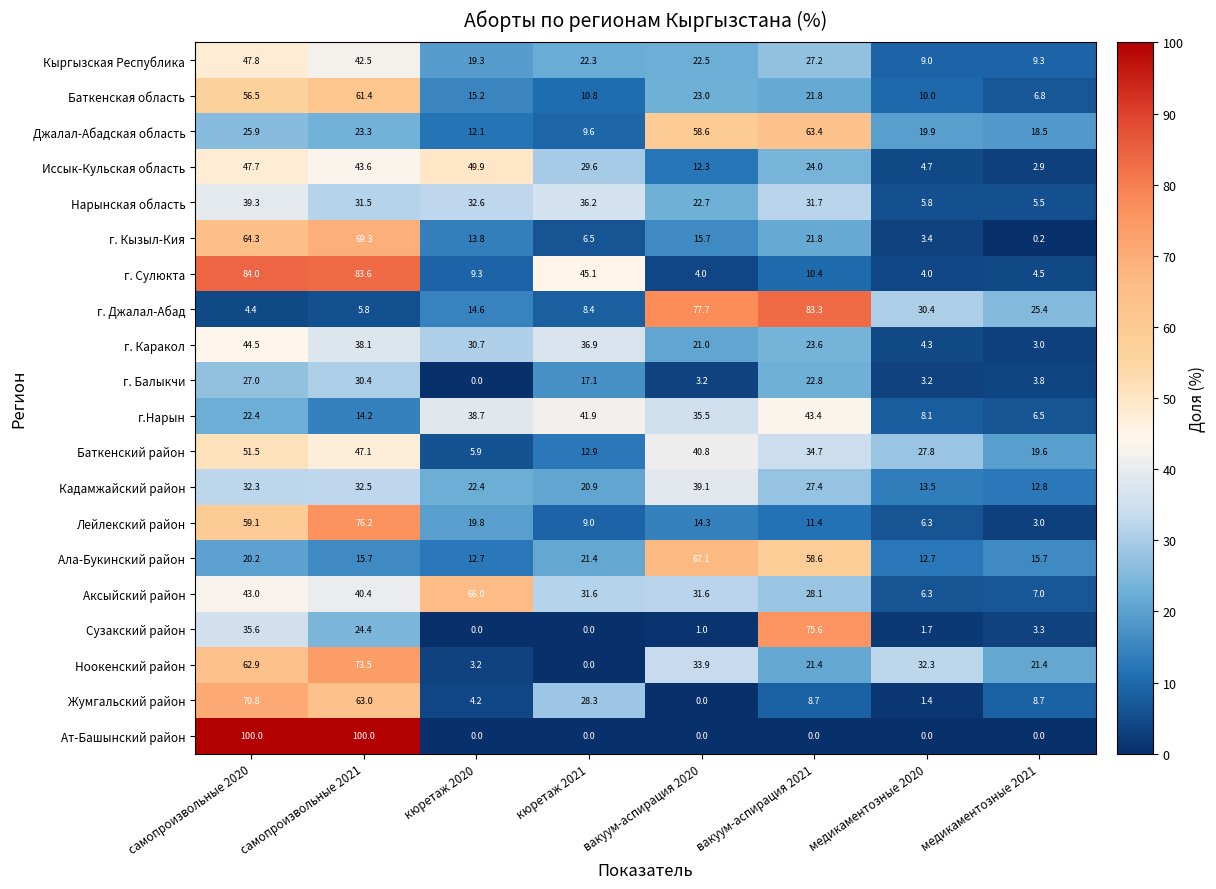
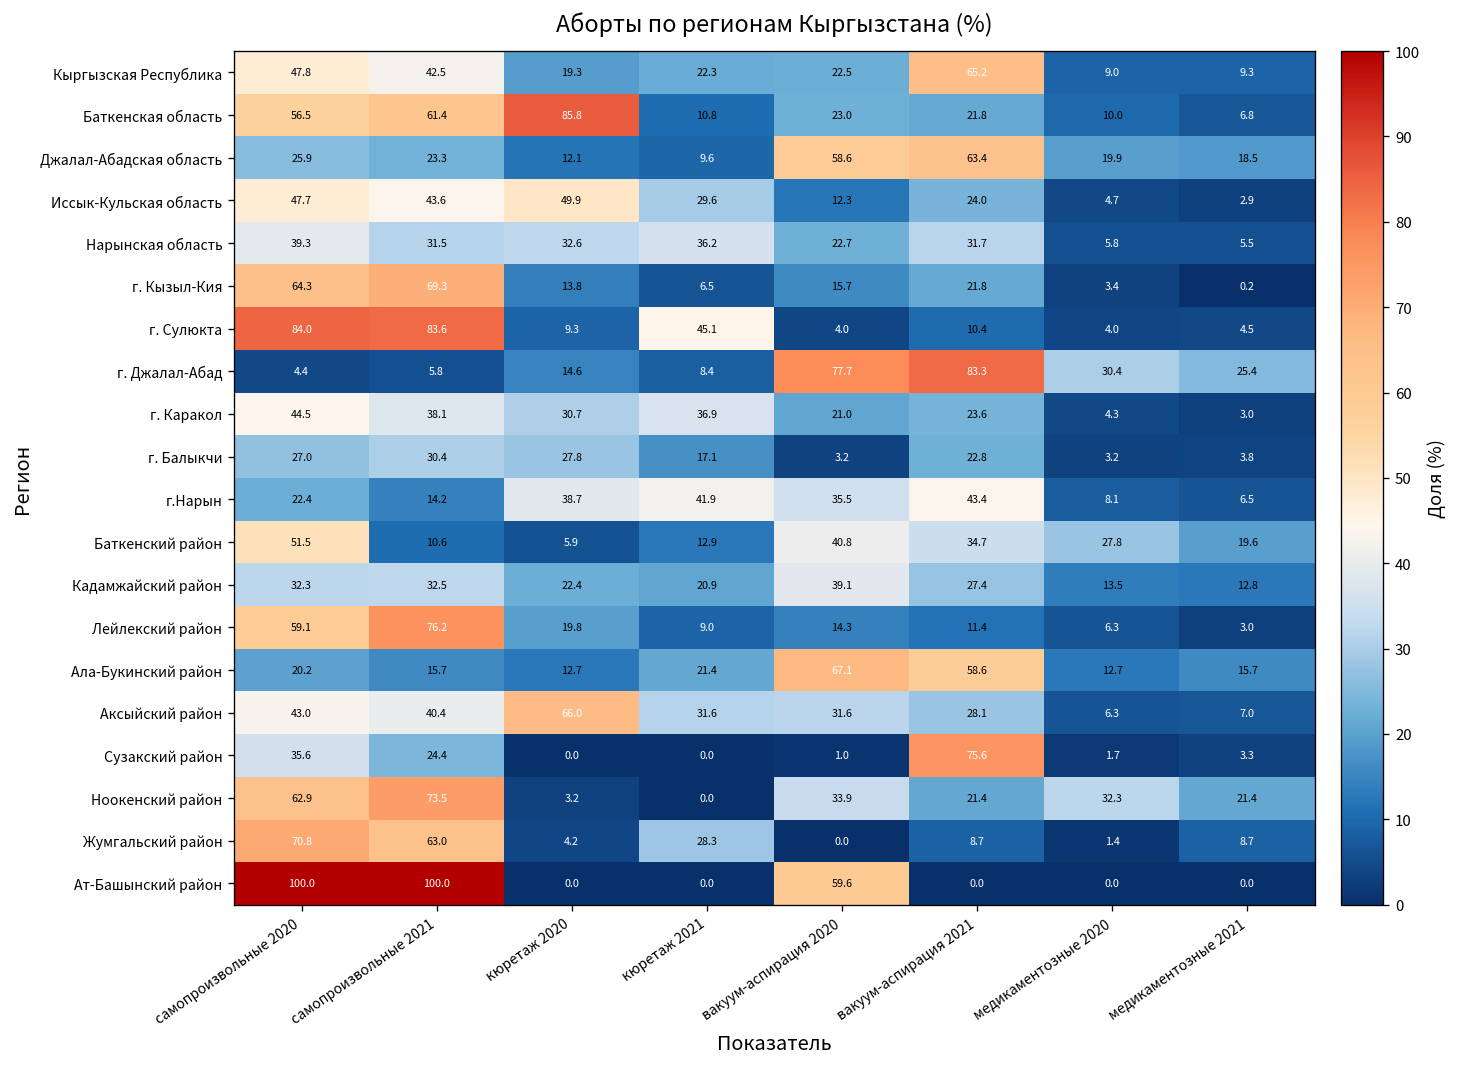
  {
    "Кыргызская Республика": {
      "самопроизвольные 2020": 47.8,
      "самопроизвольные 2021": 42.5,
      "кюретаж 2020": 19.3,
      "кюретаж 2021": 22.3,
      "вакуум-аспирация 2020": 22.5,
-     "вакуум-аспирация 2021": 27.2,
+     "вакуум-аспирация 2021": 65.2,
      "медикаментозные 2020": 9.0,
      "медикаментозные 2021": 9.3
    },
    "Баткенская область": {
      "самопроизвольные 2020": 56.5,
      "самопроизвольные 2021": 61.4,
-     "кюретаж 2020": 15.2,
+     "кюретаж 2020": 85.8,
      "кюретаж 2021": 10.8,
      "вакуум-аспирация 2020": 23.0,
      "вакуум-аспирация 2021": 21.8,
      "медикаментозные 2020": 10.0,
      "медикаментозные 2021": 6.8
    },
    "Джалал-Абадская область": {
      "самопроизвольные 2020": 25.9,
      "самопроизвольные 2021": 23.3,
      "кюретаж 2020": 12.1,
      "кюретаж 2021": 9.6,
      "вакуум-аспирация 2020": 58.6,
      "вакуум-аспирация 2021": 63.4,
      "медикаментозные 2020": 19.9,
      "медикаментозные 2021": 18.5
    },
    "Иссык-Кульская область": {
      "самопроизвольные 2020": 47.7,
      "самопроизвольные 2021": 43.6,
      "кюретаж 2020": 49.9,
      "кюретаж 2021": 29.6,
      "вакуум-аспирация 2020": 12.3,
      "вакуум-аспирация 2021": 24.0,
      "медикаментозные 2020": 4.7,
      "медикаментозные 2021": 2.9
    },
    "Нарынская область": {
      "самопроизвольные 2020": 39.3,
      "самопроизвольные 2021": 31.5,
      "кюретаж 2020": 32.6,
      "кюретаж 2021": 36.2,
      "вакуум-аспирация 2020": 22.7,
      "вакуум-аспирация 2021": 31.7,
      "медикаментозные 2020": 5.8,
      "медикаментозные 2021": 5.5
    },
    "г. Кызыл-Кия": {
      "самопроизвольные 2020": 64.3,
      "самопроизвольные 2021": 69.3,
      "кюретаж 2020": 13.8,
      "кюретаж 2021": 6.5,
      "вакуум-аспирация 2020": 15.7,
      "вакуум-аспирация 2021": 21.8,
      "медикаментозные 2020": 3.4,
      "медикаментозные 2021": 0.2
    },
    "г. Сулюкта": {
      "самопроизвольные 2020": 84.0,
      "самопроизвольные 2021": 83.6,
      "кюретаж 2020": 9.3,
      "кюретаж 2021": 45.1,
      "вакуум-аспирация 2020": 4.0,
      "вакуум-аспирация 2021": 10.4,
      "медикаментозные 2020": 4.0,
      "медикаментозные 2021": 4.5
    },
    "г. Джалал-Абад": {
      "самопроизвольные 2020": 4.4,
      "самопроизвольные 2021": 5.8,
      "кюретаж 2020": 14.6,
      "кюретаж 2021": 8.4,
      "вакуум-аспирация 2020": 77.7,
      "вакуум-аспирация 2021": 83.3,
      "медикаментозные 2020": 30.4,
      "медикаментозные 2021": 25.4
    },
    "г. Каракол": {
      "самопроизвольные 2020": 44.5,
      "самопроизвольные 2021": 38.1,
      "кюретаж 2020": 30.7,
      "кюретаж 2021": 36.9,
      "вакуум-аспирация 2020": 21.0,
      "вакуум-аспирация 2021": 23.6,
      "медикаментозные 2020": 4.3,
      "медикаментозные 2021": 3.0
    },
    "г. Балыкчи": {
      "самопроизвольные 2020": 27.0,
      "самопроизвольные 2021": 30.4,
-     "кюретаж 2020": 0.0,
+     "кюретаж 2020": 27.8,
      "кюретаж 2021": 17.1,
      "вакуум-аспирация 2020": 3.2,
      "вакуум-аспирация 2021": 22.8,
      "медикаментозные 2020": 3.2,
      "медикаментозные 2021": 3.8
    },
    "г.Нарын": {
      "самопроизвольные 2020": 22.4,
      "самопроизвольные 2021": 14.2,
      "кюретаж 2020": 38.7,
      "кюретаж 2021": 41.9,
      "вакуум-аспирация 2020": 35.5,
      "вакуум-аспирация 2021": 43.4,
      "медикаментозные 2020": 8.1,
      "медикаментозные 2021": 6.5
    },
    "Баткенский район": {
      "самопроизвольные 2020": 51.5,
-     "самопроизвольные 2021": 47.1,
+     "самопроизвольные 2021": 10.6,
      "кюретаж 2020": 5.9,
      "кюретаж 2021": 12.9,
      "вакуум-аспирация 2020": 40.8,
      "вакуум-аспирация 2021": 34.7,
      "медикаментозные 2020": 27.8,
      "медикаментозные 2021": 19.6
    },
    "Кадамжайский район": {
      "самопроизвольные 2020": 32.3,
      "самопроизвольные 2021": 32.5,
      "кюретаж 2020": 22.4,
      "кюретаж 2021": 20.9,
      "вакуум-аспирация 2020": 39.1,
      "вакуум-аспирация 2021": 27.4,
      "медикаментозные 2020": 13.5,
      "медикаментозные 2021": 12.8
    },
    "Лейлекский район": {
      "самопроизвольные 2020": 59.1,
      "самопроизвольные 2021": 76.2,
      "кюретаж 2020": 19.8,
      "кюретаж 2021": 9.0,
      "вакуум-аспирация 2020": 14.3,
      "вакуум-аспирация 2021": 11.4,
      "медикаментозные 2020": 6.3,
      "медикаментозные 2021": 3.0
    },
    "Ала-Букинский район": {
      "самопроизвольные 2020": 20.2,
      "самопроизвольные 2021": 15.7,
      "кюретаж 2020": 12.7,
      "кюретаж 2021": 21.4,
      "вакуум-аспирация 2020": 67.1,
      "вакуум-аспирация 2021": 58.6,
      "медикаментозные 2020": 12.7,
      "медикаментозные 2021": 15.7
    },
    "Аксыйский район": {
      "самопроизвольные 2020": 43.0,
      "самопроизвольные 2021": 40.4,
      "кюретаж 2020": 66.0,
      "кюретаж 2021": 31.6,
      "вакуум-аспирация 2020": 31.6,
      "вакуум-аспирация 2021": 28.1,
      "медикаментозные 2020": 6.3,
      "медикаментозные 2021": 7.0
    },
    "Сузакский район": {
      "самопроизвольные 2020": 35.6,
      "самопроизвольные 2021": 24.4,
      "кюретаж 2020": 0.0,
      "кюретаж 2021": 0.0,
      "вакуум-аспирация 2020": 1.0,
      "вакуум-аспирация 2021": 75.6,
      "медикаментозные 2020": 1.7,
      "медикаментозные 2021": 3.3
    },
    "Ноокенский район": {
      "самопроизвольные 2020": 62.9,
      "самопроизвольные 2021": 73.5,
      "кюретаж 2020": 3.2,
      "кюретаж 2021": 0.0,
      "вакуум-аспирация 2020": 33.9,
      "вакуум-аспирация 2021": 21.4,
      "медикаментозные 2020": 32.3,
      "медикаментозные 2021": 21.4
    },
    "Жумгальский район": {
      "самопроизвольные 2020": 70.8,
      "самопроизвольные 2021": 63.0,
      "кюретаж 2020": 4.2,
      "кюретаж 2021": 28.3,
      "вакуум-аспирация 2020": 0.0,
      "вакуум-аспирация 2021": 8.7,
      "медикаментозные 2020": 1.4,
      "медикаментозные 2021": 8.7
    },
    "Ат-Башынский район": {
      "самопроизвольные 2020": 100.0,
      "самопроизвольные 2021": 100.0,
      "кюретаж 2020": 0.0,
      "кюретаж 2021": 0.0,
-     "вакуум-аспирация 2020": 0.0,
+     "вакуум-аспирация 2020": 59.6,
      "вакуум-аспирация 2021": 0.0,
      "медикаментозные 2020": 0.0,
      "медикаментозные 2021": 0.0
    }
  }
